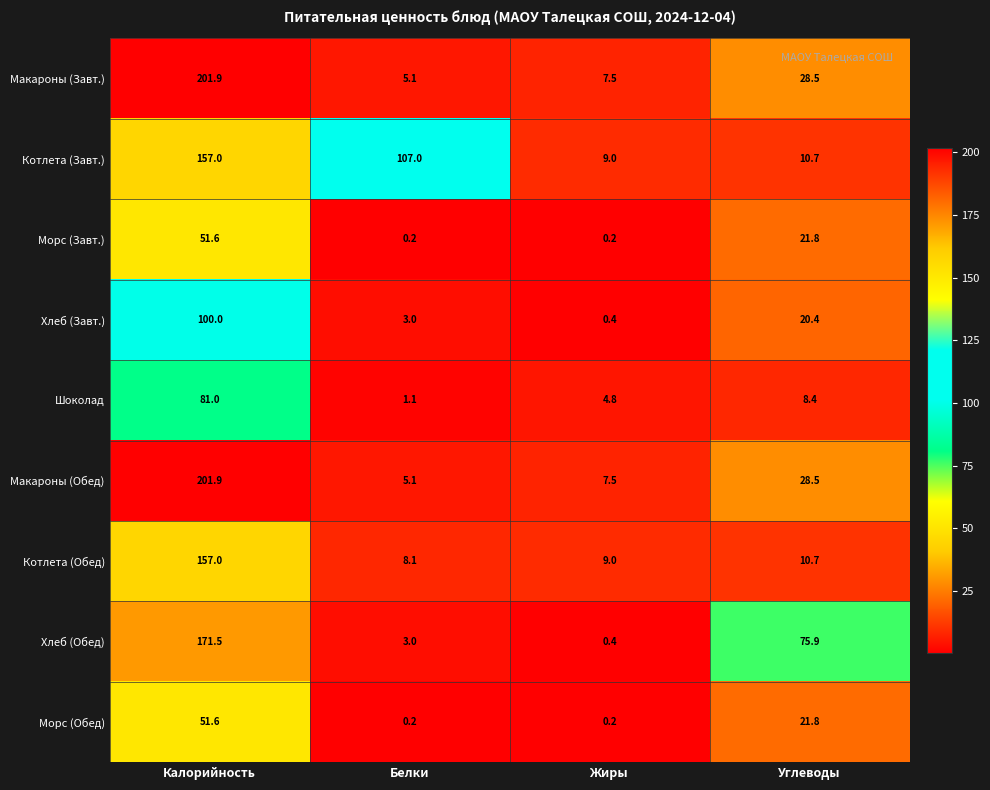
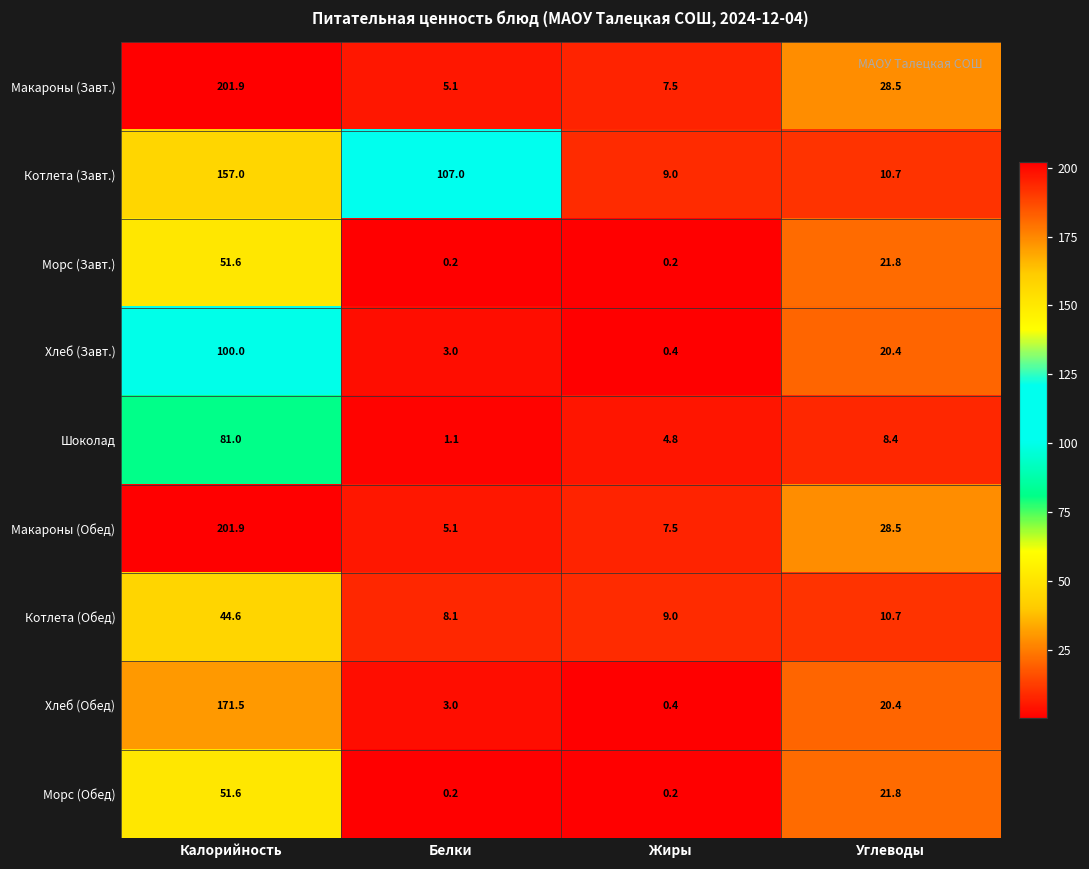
  {
    "Макароны (Завт.)": {
      "Калорийность": 201.9,
      "Белки": 5.1,
      "Жиры": 7.5
    },
    "Котлета (Завт.)": {
      "Калорийность": 157.0,
      "Белки": 107.0,
      "Жиры": 9.0,
      "Углеводы": 10.7
    },
    "Морс (Завт.)": {
      "Калорийность": 51.6,
      "Белки": 0.2,
      "Жиры": 0.2,
      "Углеводы": 21.8
    },
    "Хлеб (Завт.)": {
      "Калорийность": 100.0,
      "Белки": 3.0,
      "Жиры": 0.4,
      "Углеводы": 20.4
    },
    "Шоколад": {
      "Калорийность": 81.0,
      "Белки": 1.1,
      "Жиры": 4.8,
      "Углеводы": 8.4
    },
    "Макароны (Обед)": {
      "Калорийность": 201.9,
      "Белки": 5.1,
      "Жиры": 7.5,
      "Углеводы": 28.5
    },
    "Котлета (Обед)": {
-     "Калорийность": 157.0,
+     "Калорийность": 44.6,
      "Белки": 8.1,
      "Жиры": 9.0,
      "Углеводы": 10.7
    },
    "Хлеб (Обед)": {
      "Калорийность": 171.5,
      "Белки": 3.0,
      "Жиры": 0.4,
-     "Углеводы": 75.9
+     "Углеводы": 20.4
    },
    "Морс (Обед)": {
      "Калорийность": 51.6,
      "Белки": 0.2,
      "Жиры": 0.2,
      "Углеводы": 21.8
    }
  }
